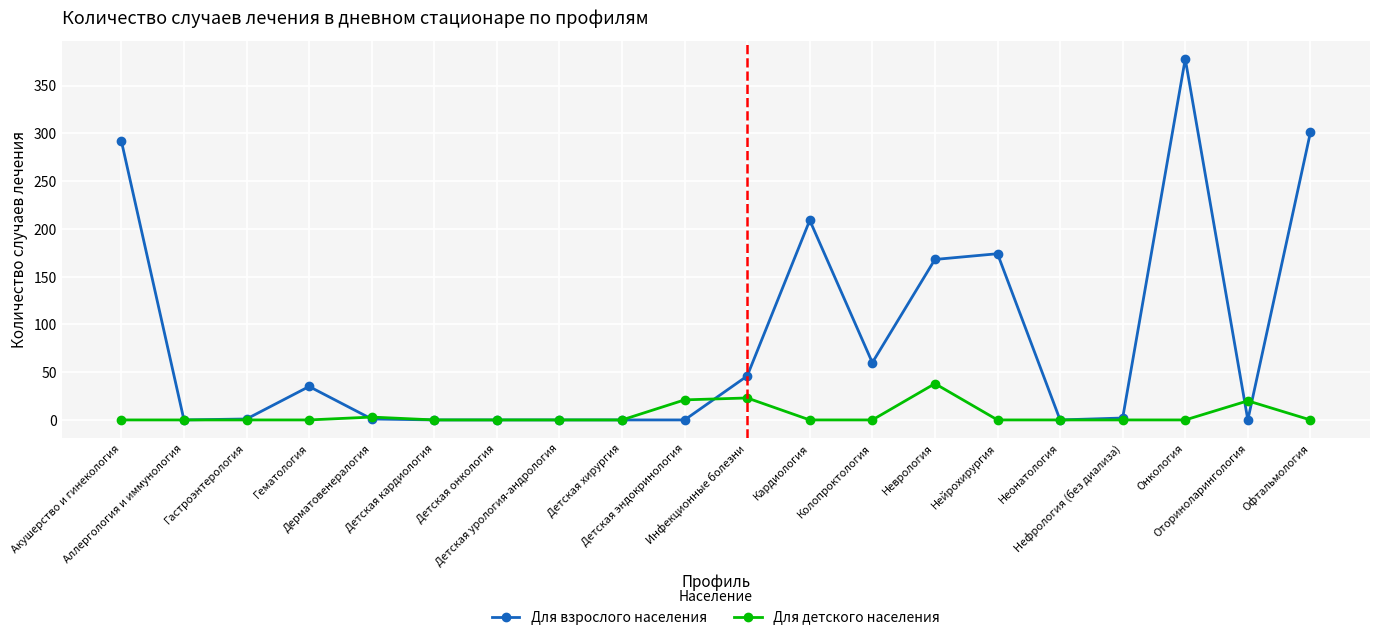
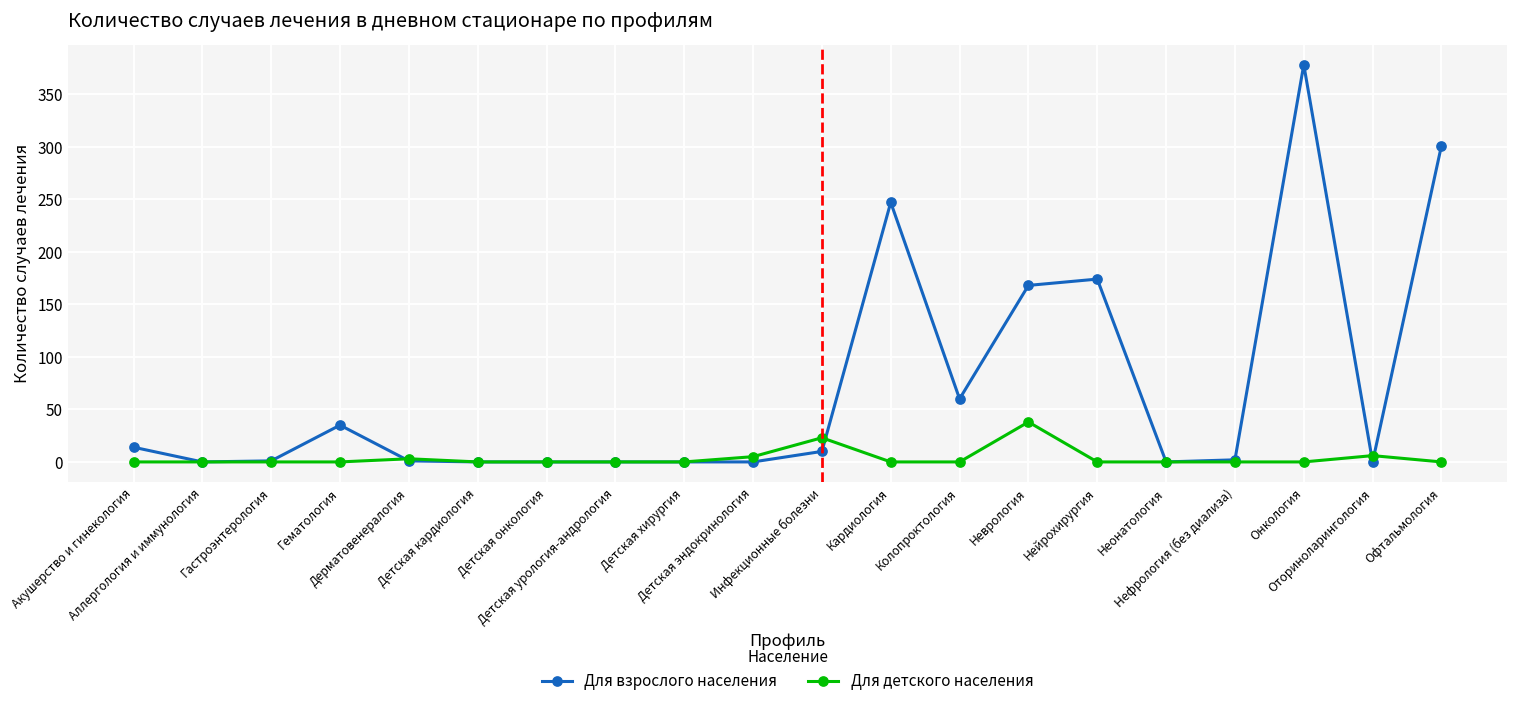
  {
    "Для взрослого населения": {
-     "Акушерство и гинекология": 290,
+     "Акушерство и гинекология": 10,
      "Гематология": 40,
      "Детская эндокринология": 0,
-     "Инфекционные болезни": 50,
-     "Кардиология": 210,
+     "Инфекционные болезни": 10,
+     "Кардиология": 250,
      "Колопроктология": 60,
      "Неврология": 170,
      "Нейрохирургия": 170,
      "Онкология": 380,
      "Оториноларингология": 0,
      "Офтальмология": 300
    },
    "Для детского населения": {
      "Акушерство и гинекология": 0,
      "Гематология": 0,
-     "Детская эндокринология": 20,
+     "Детская эндокринология": 10,
      "Инфекционные болезни": 20,
      "Кардиология": 0,
      "Колопроктология": 0,
      "Неврология": 40,
      "Нейрохирургия": 0,
      "Онкология": 0,
-     "Оториноларингология": 20,
+     "Оториноларингология": 10,
      "Офтальмология": 0
    }
  }
